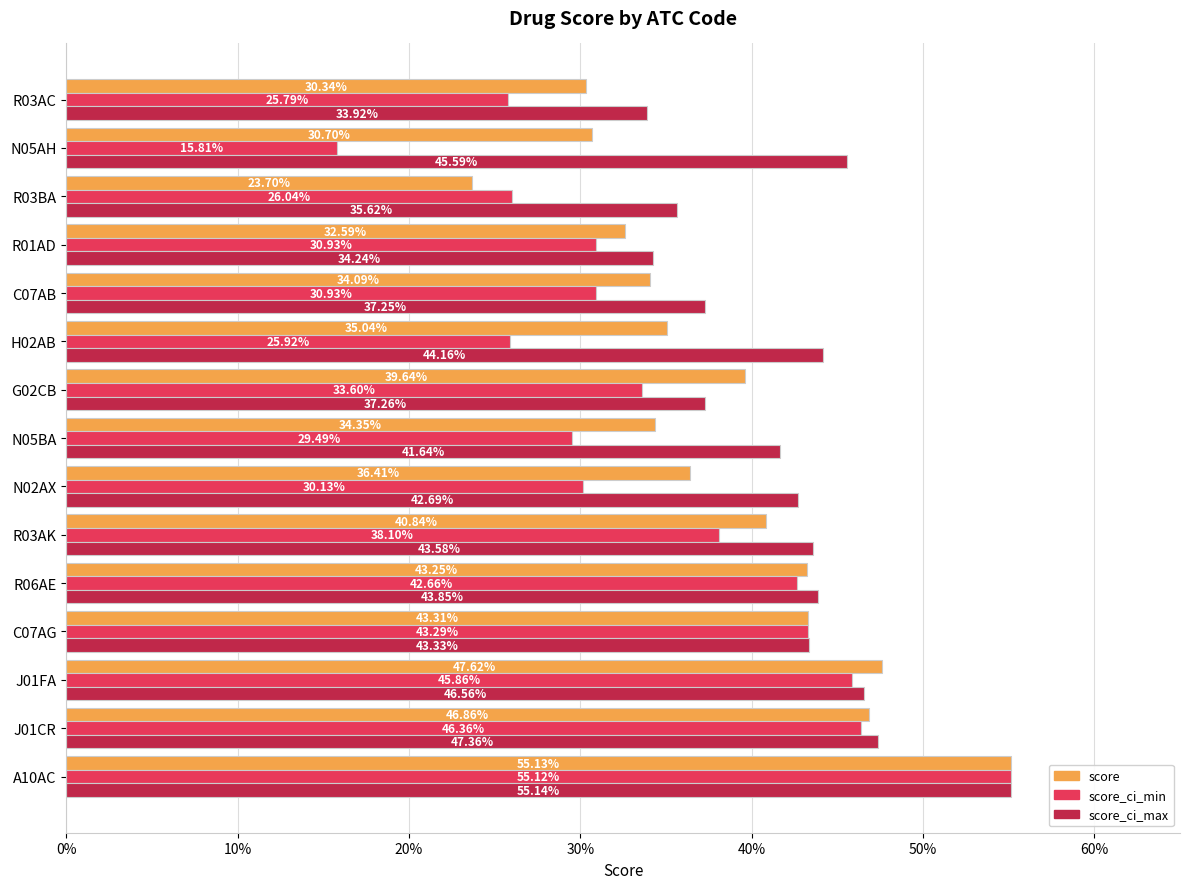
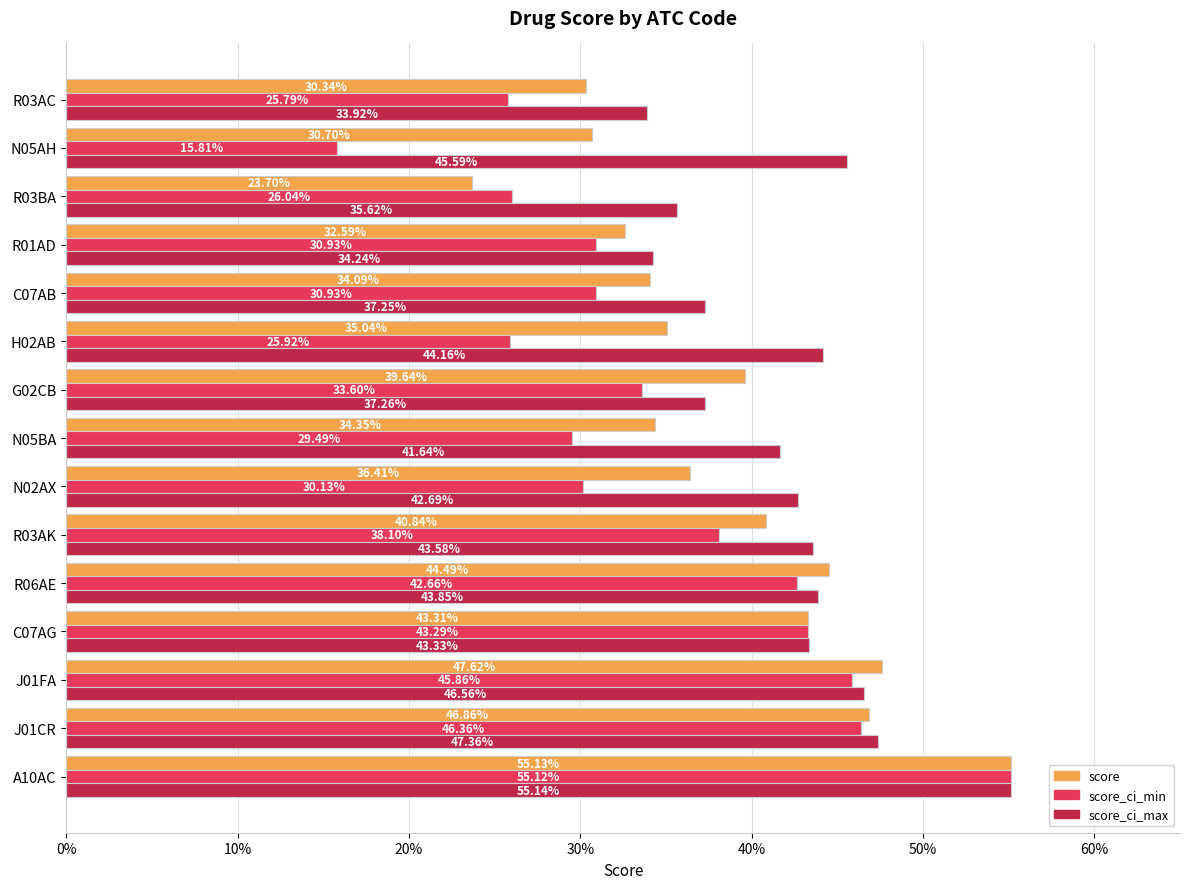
  {
    "score": {
      "R03AC": "30.34%",
      "N05AH": "30.70%",
      "R03BA": "23.70%",
      "R01AD": "32.59%",
      "C07AB": "34.09%",
      "H02AB": "35.04%",
      "G02CB": "39.64%",
      "N05BA": "34.35%",
      "N02AX": "36.41%",
      "R03AK": "40.84%",
-     "R06AE": "43.25%",
+     "R06AE": "44.49%",
      "C07AG": "43.31%",
      "J01FA": "47.62%",
      "J01CR": "46.86%",
      "A10AC": "55.13%"
    }
  }
